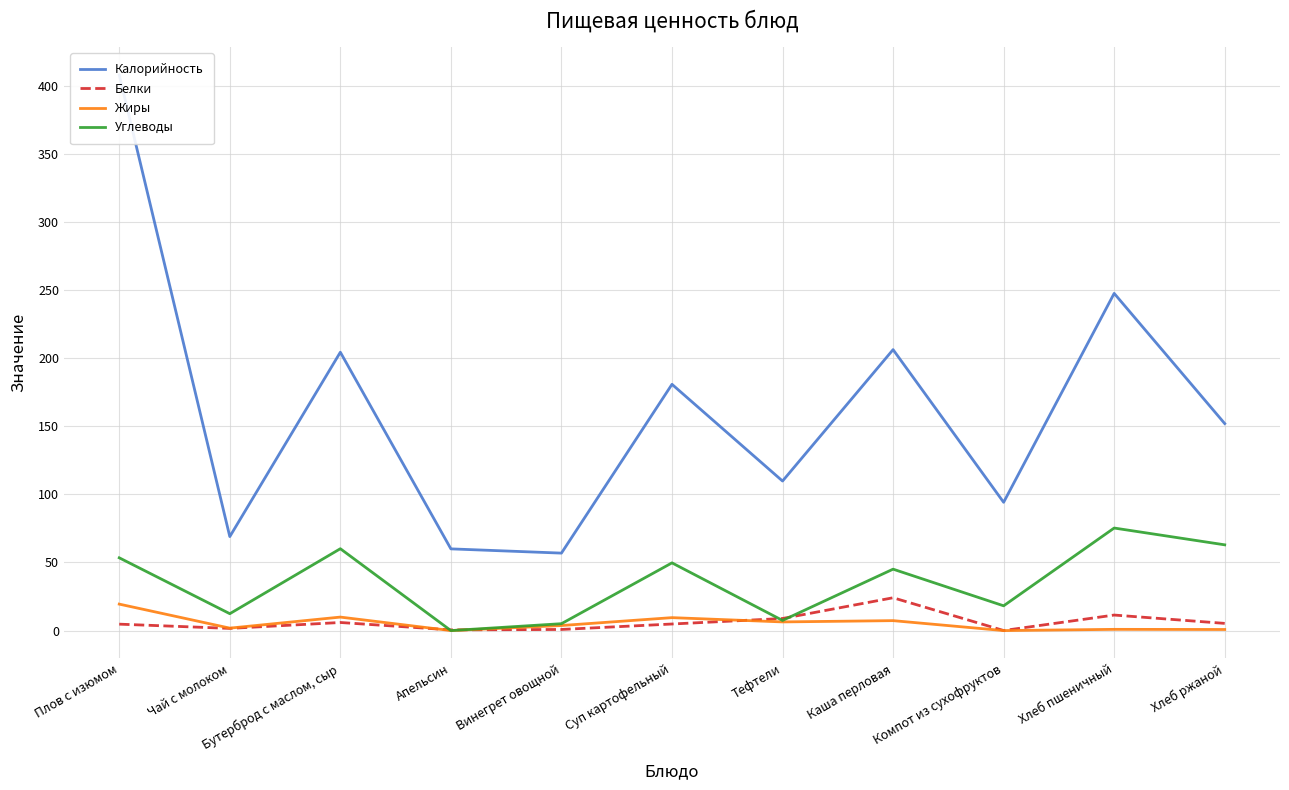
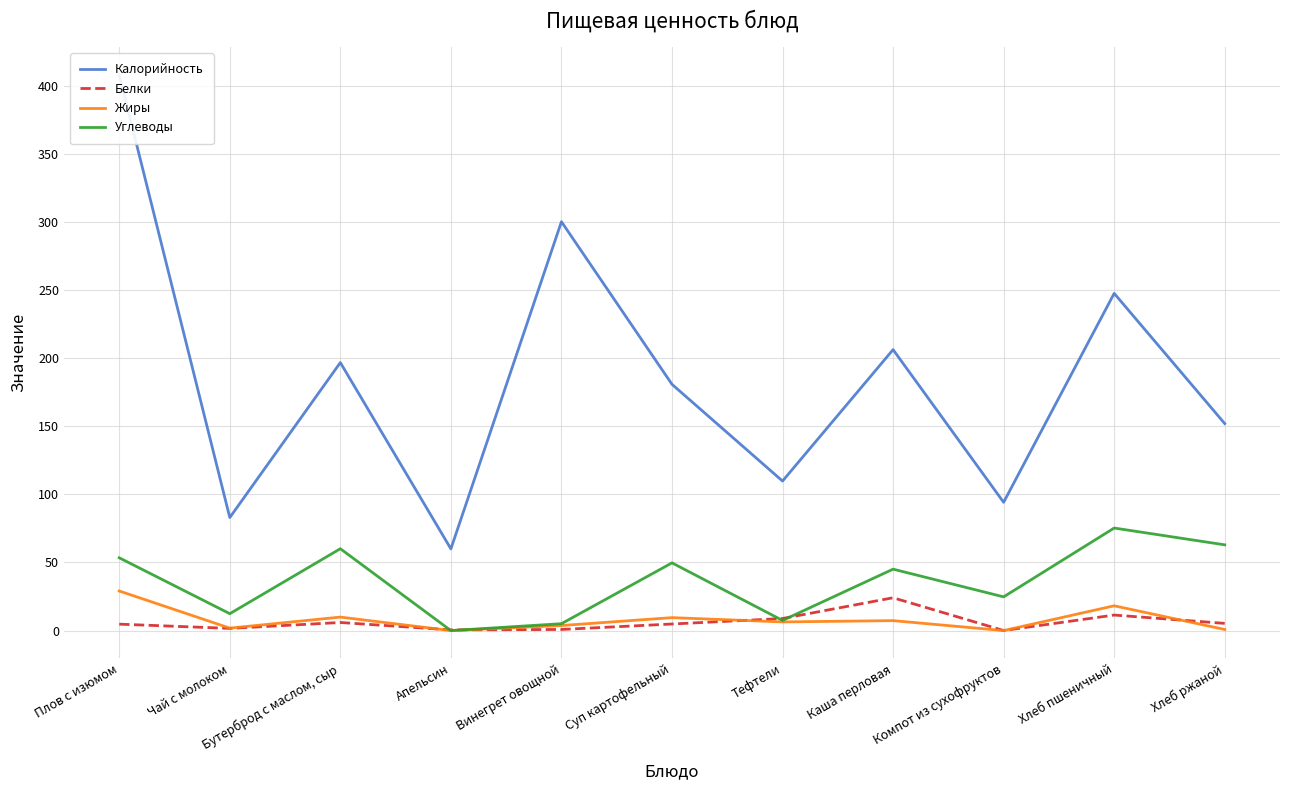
  {
    "Калорийность": {
-     "Чай с молоком": 69,
-     "Бутерброд с маслом, сыр": 204,
+     "Чай с молоком": 83,
+     "Бутерброд с маслом, сыр": 197,
      "Апельсин": 60,
-     "Винегрет овощной": 57,
+     "Винегрет овощной": 300,
      "Суп картофельный": 181,
      "Тефтели": 110,
      "Каша перловая": 206,
      "Компот из сухофруктов": 94,
      "Хлеб пшеничный": 248,
      "Хлеб ржаной": 152
    },
    "Белки": {
      "Плов с изюмом": 5,
      "Бутерброд с маслом, сыр": 6,
      "Винегрет овощной": 1,
      "Суп картофельный": 5,
      "Каша перловая": 24,
      "Хлеб пшеничный": 11,
      "Хлеб ржаной": 5
    },
    "Жиры": {
-     "Плов с изюмом": 19,
+     "Плов с изюмом": 29,
      "Бутерброд с маслом, сыр": 10,
      "Суп картофельный": 10,
      "Каша перловая": 7,
-     "Хлеб пшеничный": 1,
+     "Хлеб пшеничный": 18,
      "Хлеб ржаной": 1
    },
    "Углеводы": {
      "Плов с изюмом": 53,
      "Чай с молоком": 12,
      "Бутерброд с маслом, сыр": 60,
      "Суп картофельный": 50,
      "Каша перловая": 45,
-     "Компот из сухофруктов": 18,
+     "Компот из сухофруктов": 25,
      "Хлеб пшеничный": 75,
      "Хлеб ржаной": 63
    }
  }
